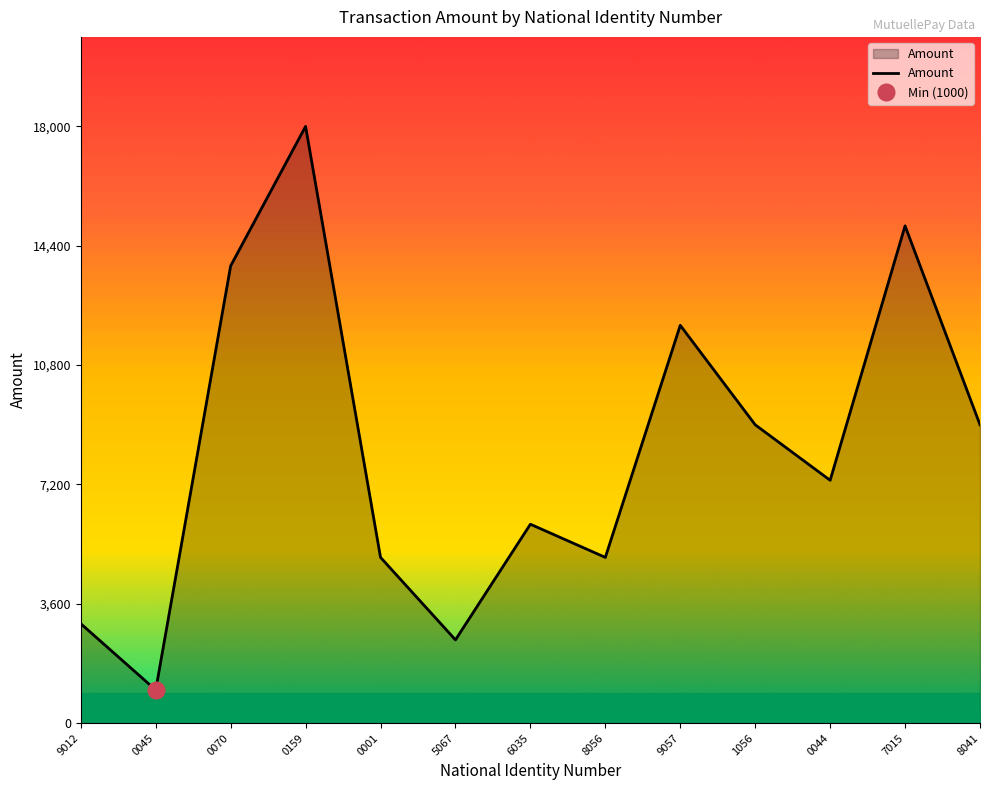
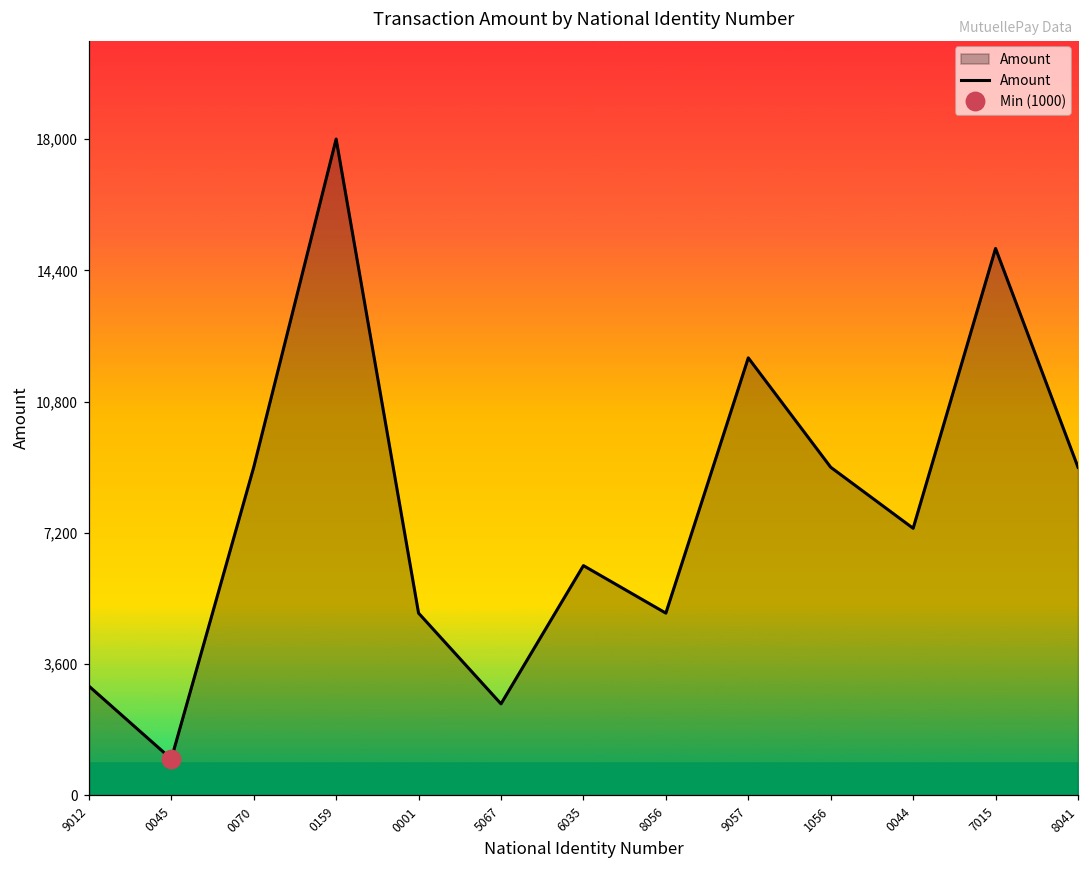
  {
    "Amount": {
      "9012": "3,000",
-     "0070": "13,800",
+     "0070": "9,000",
      "0159": "18,000",
      "0001": "5,000",
      "5067": "2,500",
-     "6035": "6,000",
+     "6035": "6,300",
      "8056": "5,000",
      "9057": "12,000",
      "1056": "9,000",
      "0044": "7,300",
      "7015": "15,000",
      "8041": "9,000"
    }
  }
